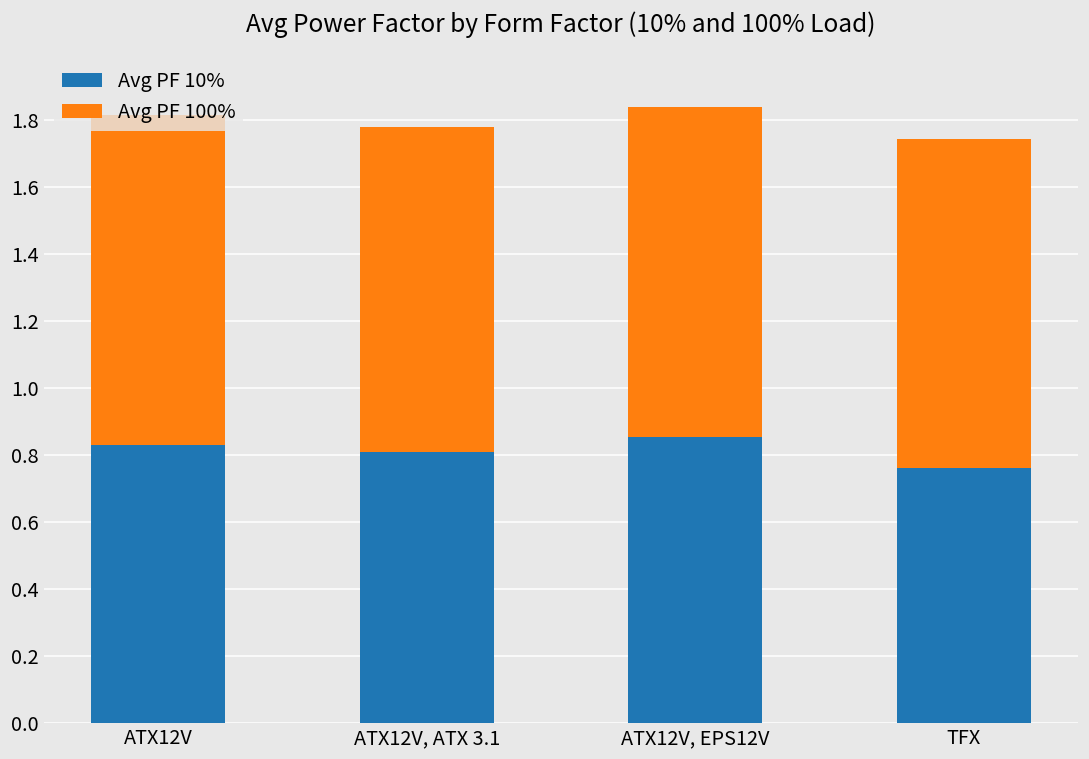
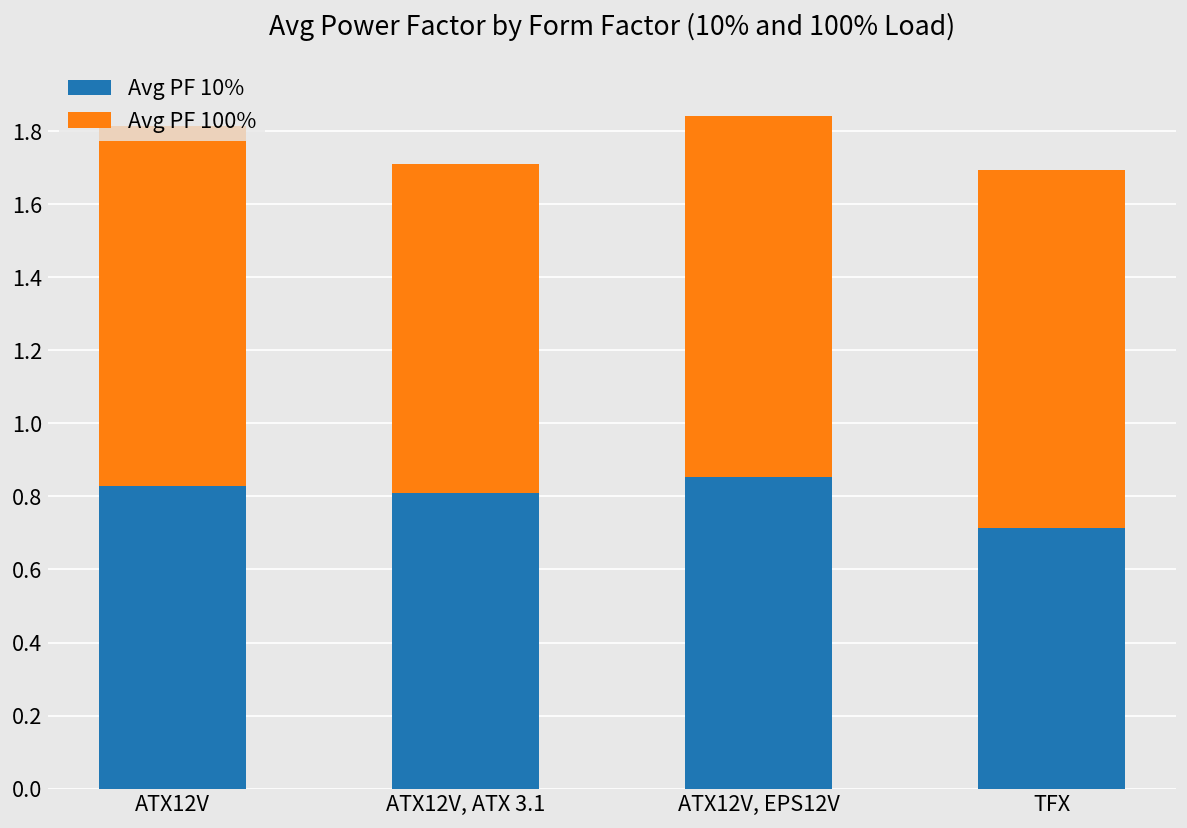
  {
    "Avg PF 10%": {
      "ATX12V": 0.83,
      "ATX12V, ATX 3.1": 0.81,
      "ATX12V, EPS12V": 0.85,
-     "TFX": 0.76
+     "TFX": 0.71
    },
    "Avg PF 100%": {
-     "ATX12V, ATX 3.1": 0.97,
+     "ATX12V, ATX 3.1": 0.90,
      "ATX12V, EPS12V": 0.99,
      "TFX": 0.98
    }
  }
